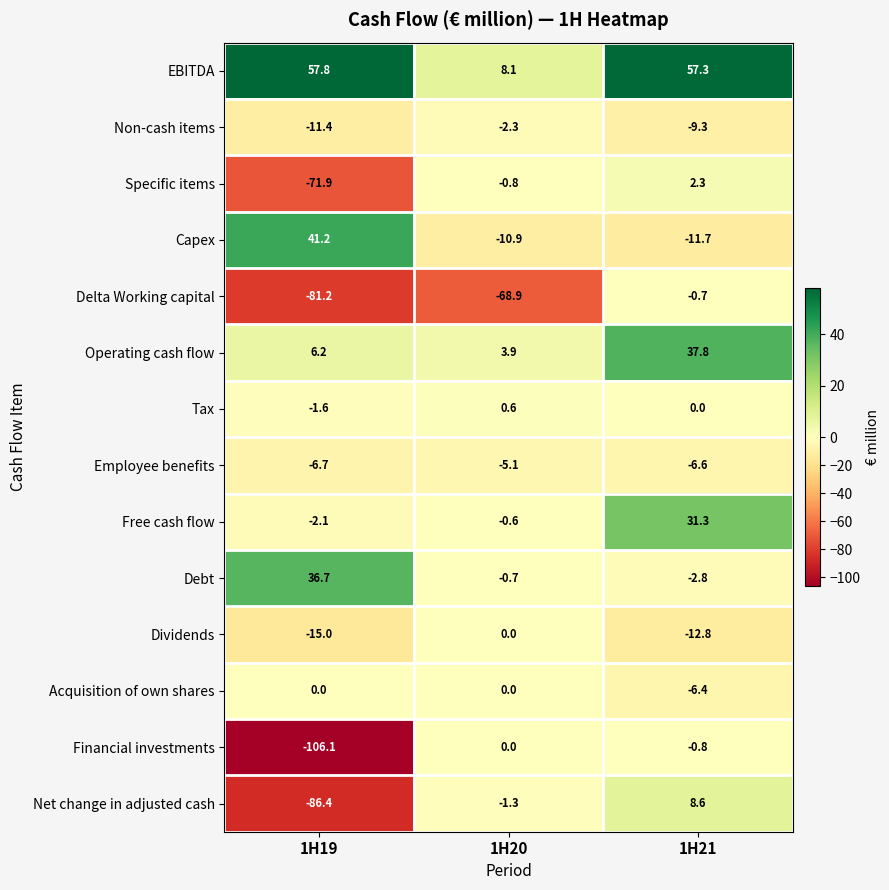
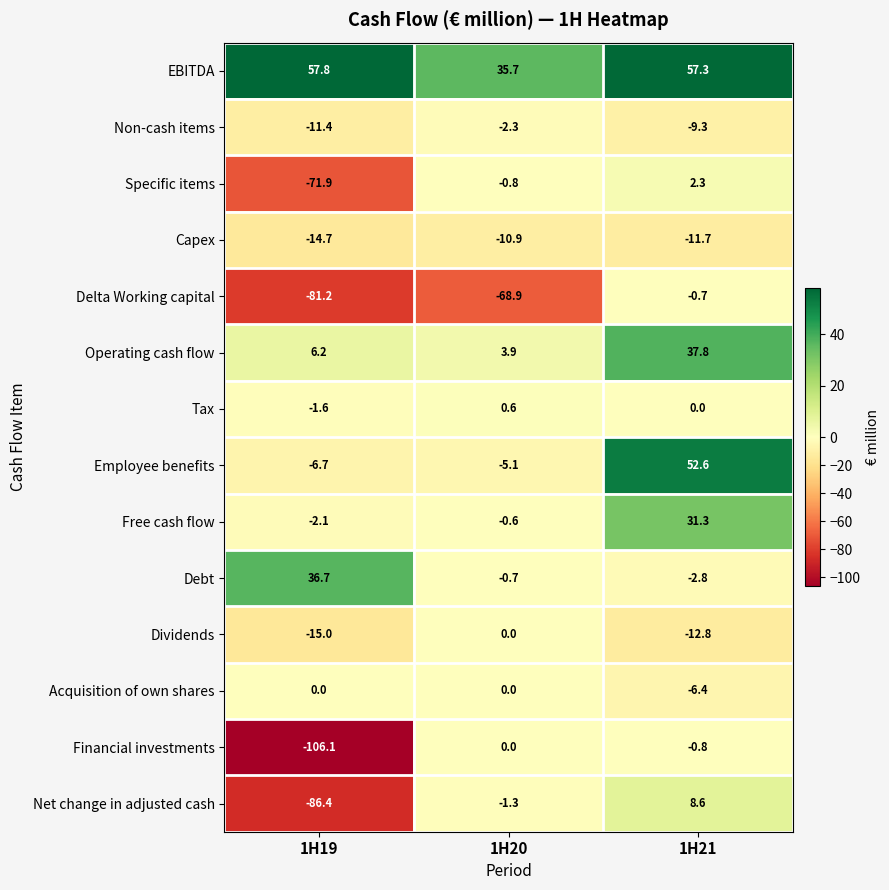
  {
    "EBITDA": {
      "1H19": 57.8,
-     "1H20": 8.1,
+     "1H20": 35.7,
      "1H21": 57.3
    },
    "Non-cash items": {
      "1H19": -11.4,
      "1H20": -2.3,
      "1H21": -9.3
    },
    "Specific items": {
      "1H19": -71.9,
      "1H20": -0.8,
      "1H21": 2.3
    },
    "Capex": {
-     "1H19": 41.2,
+     "1H19": -14.7,
      "1H20": -10.9,
      "1H21": -11.7
    },
    "Delta Working capital": {
      "1H19": -81.2,
      "1H20": -68.9,
      "1H21": -0.7
    },
    "Operating cash flow": {
      "1H19": 6.2,
      "1H20": 3.9,
      "1H21": 37.8
    },
    "Tax": {
      "1H19": -1.6,
      "1H20": 0.6,
      "1H21": 0.0
    },
    "Employee benefits": {
      "1H19": -6.7,
      "1H20": -5.1,
-     "1H21": -6.6
+     "1H21": 52.6
    },
    "Free cash flow": {
      "1H19": -2.1,
      "1H20": -0.6,
      "1H21": 31.3
    },
    "Debt": {
      "1H19": 36.7,
      "1H20": -0.7,
      "1H21": -2.8
    },
    "Dividends": {
      "1H19": -15.0,
      "1H20": 0.0,
      "1H21": -12.8
    },
    "Acquisition of own shares": {
      "1H19": 0.0,
      "1H20": 0.0,
      "1H21": -6.4
    },
    "Financial investments": {
      "1H19": -106.1,
      "1H20": 0.0,
      "1H21": -0.8
    },
    "Net change in adjusted cash": {
      "1H19": -86.4,
      "1H20": -1.3,
      "1H21": 8.6
    }
  }
